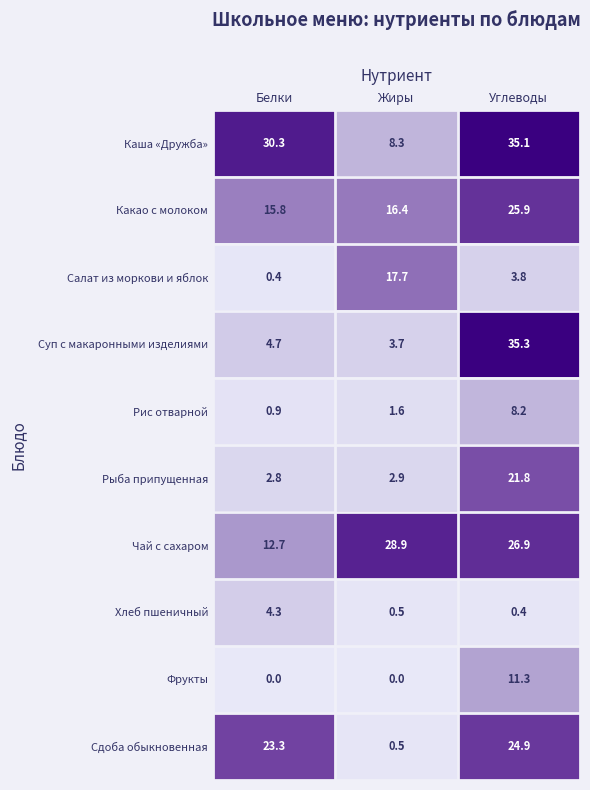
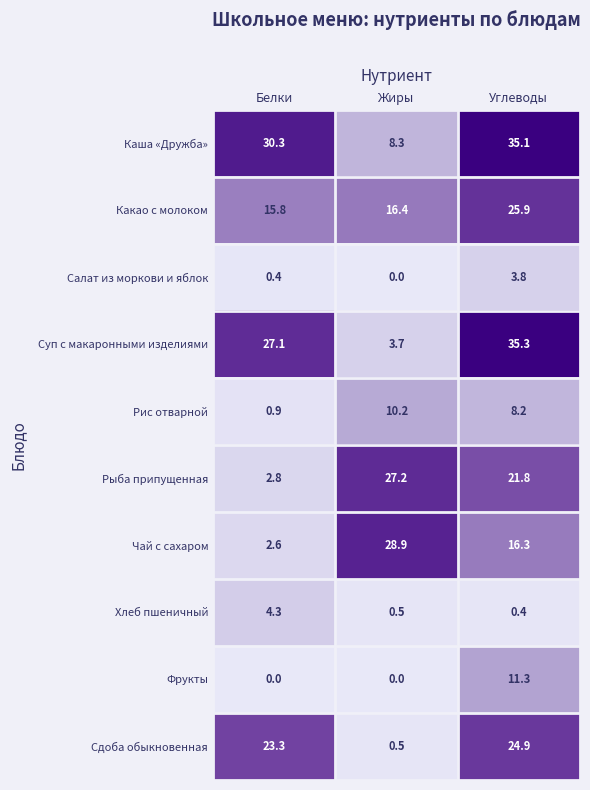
  {
    "Каша «Дружба»": {
      "Белки": 30.3,
      "Жиры": 8.3,
      "Углеводы": 35.1
    },
    "Какао с молоком": {
      "Белки": 15.8,
      "Жиры": 16.4,
      "Углеводы": 25.9
    },
    "Салат из моркови и яблок": {
      "Белки": 0.4,
-     "Жиры": 17.7,
+     "Жиры": 0.0,
      "Углеводы": 3.8
    },
    "Суп с макаронными изделиями": {
-     "Белки": 4.7,
+     "Белки": 27.1,
      "Жиры": 3.7,
      "Углеводы": 35.3
    },
    "Рис отварной": {
      "Белки": 0.9,
-     "Жиры": 1.6,
+     "Жиры": 10.2,
      "Углеводы": 8.2
    },
    "Рыба припущенная": {
      "Белки": 2.8,
-     "Жиры": 2.9,
+     "Жиры": 27.2,
      "Углеводы": 21.8
    },
    "Чай с сахаром": {
-     "Белки": 12.7,
+     "Белки": 2.6,
      "Жиры": 28.9,
-     "Углеводы": 26.9
+     "Углеводы": 16.3
    },
    "Хлеб пшеничный": {
      "Белки": 4.3,
      "Жиры": 0.5,
      "Углеводы": 0.4
    },
    "Фрукты": {
      "Белки": 0.0,
      "Жиры": 0.0,
      "Углеводы": 11.3
    },
    "Сдоба обыкновенная": {
      "Белки": 23.3,
      "Жиры": 0.5,
      "Углеводы": 24.9
    }
  }
